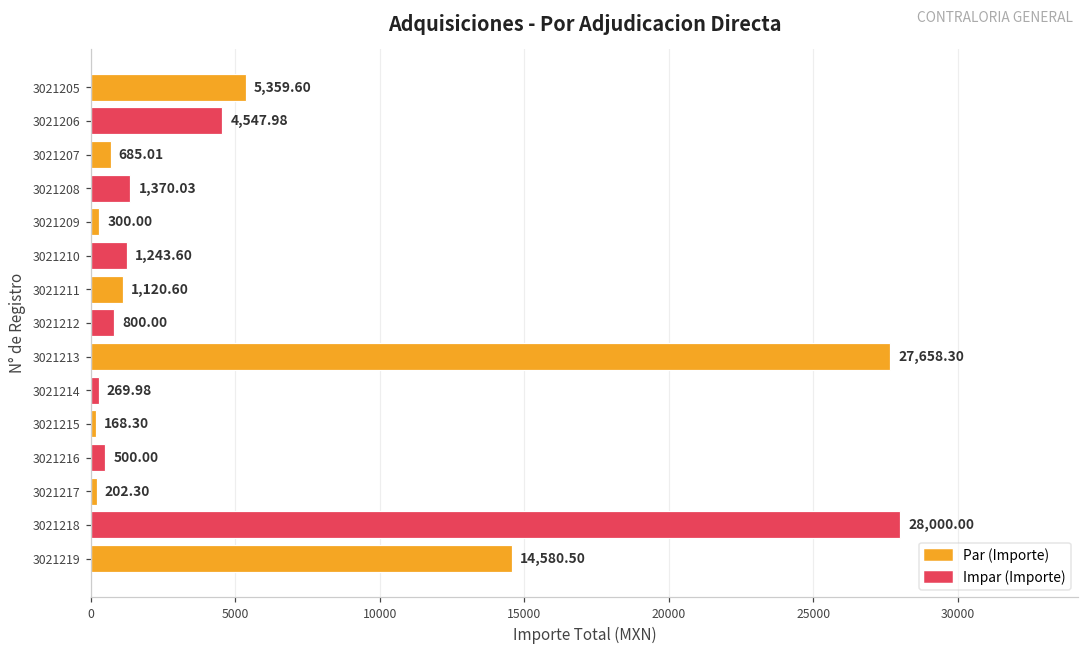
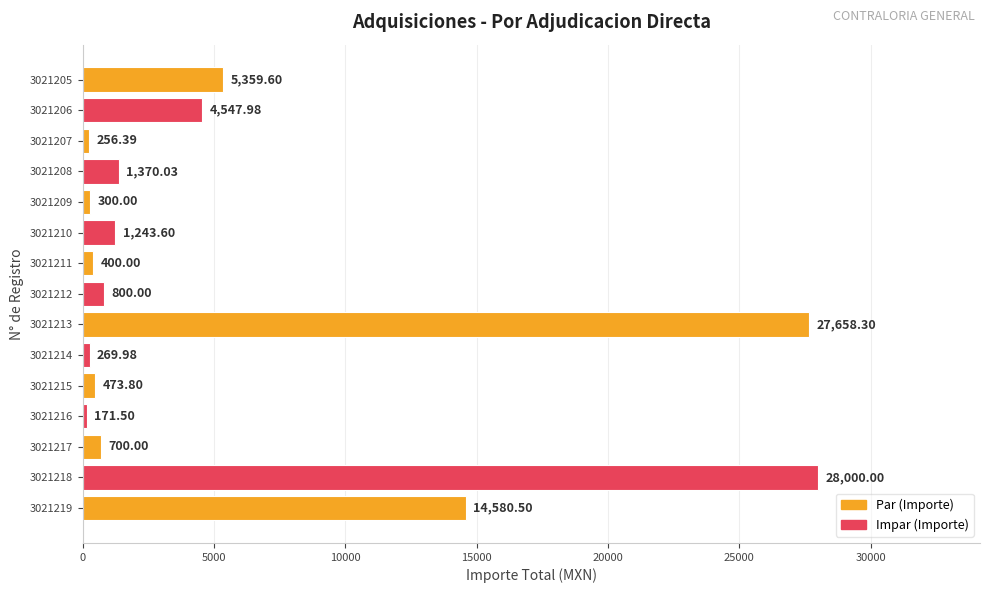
  {
    "3021205": "5,359.60",
    "3021206": "4,547.98",
-   "3021207": "685.01",
+   "3021207": "256.39",
    "3021208": "1,370.03",
    "3021209": "300.00",
    "3021210": "1,243.60",
-   "3021211": "1,120.60",
+   "3021211": "400.00",
    "3021212": "800.00",
    "3021213": "27,658.30",
    "3021214": "269.98",
-   "3021215": "168.30",
-   "3021216": "500.00",
-   "3021217": "202.30",
+   "3021215": "473.80",
+   "3021216": "171.50",
+   "3021217": "700.00",
    "3021218": "28,000.00",
    "3021219": "14,580.50"
  }
